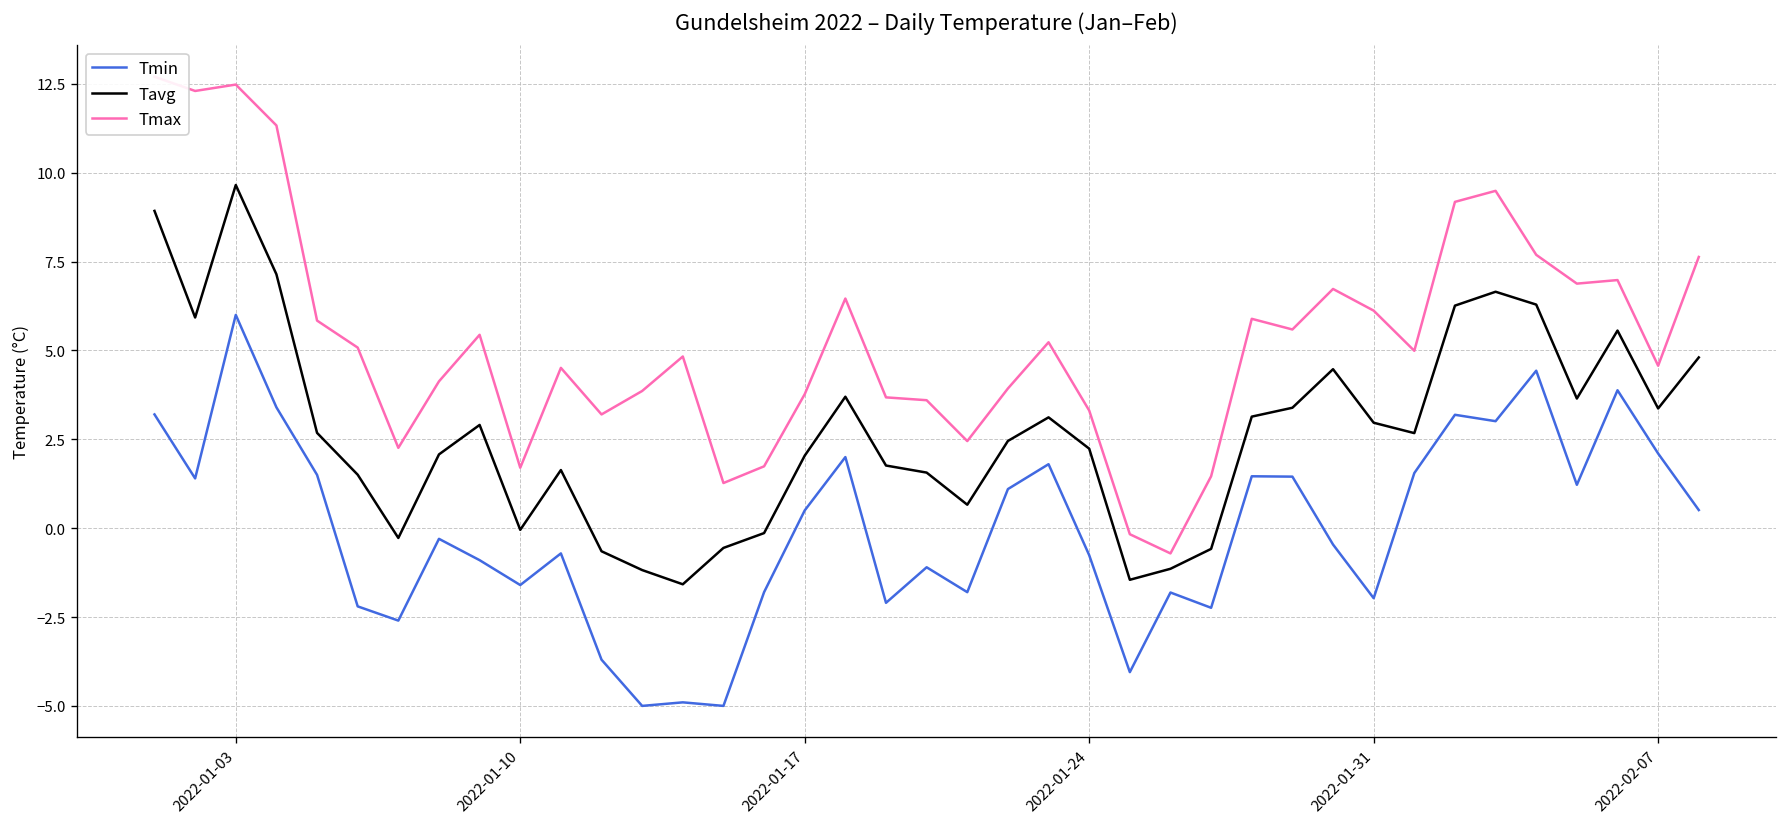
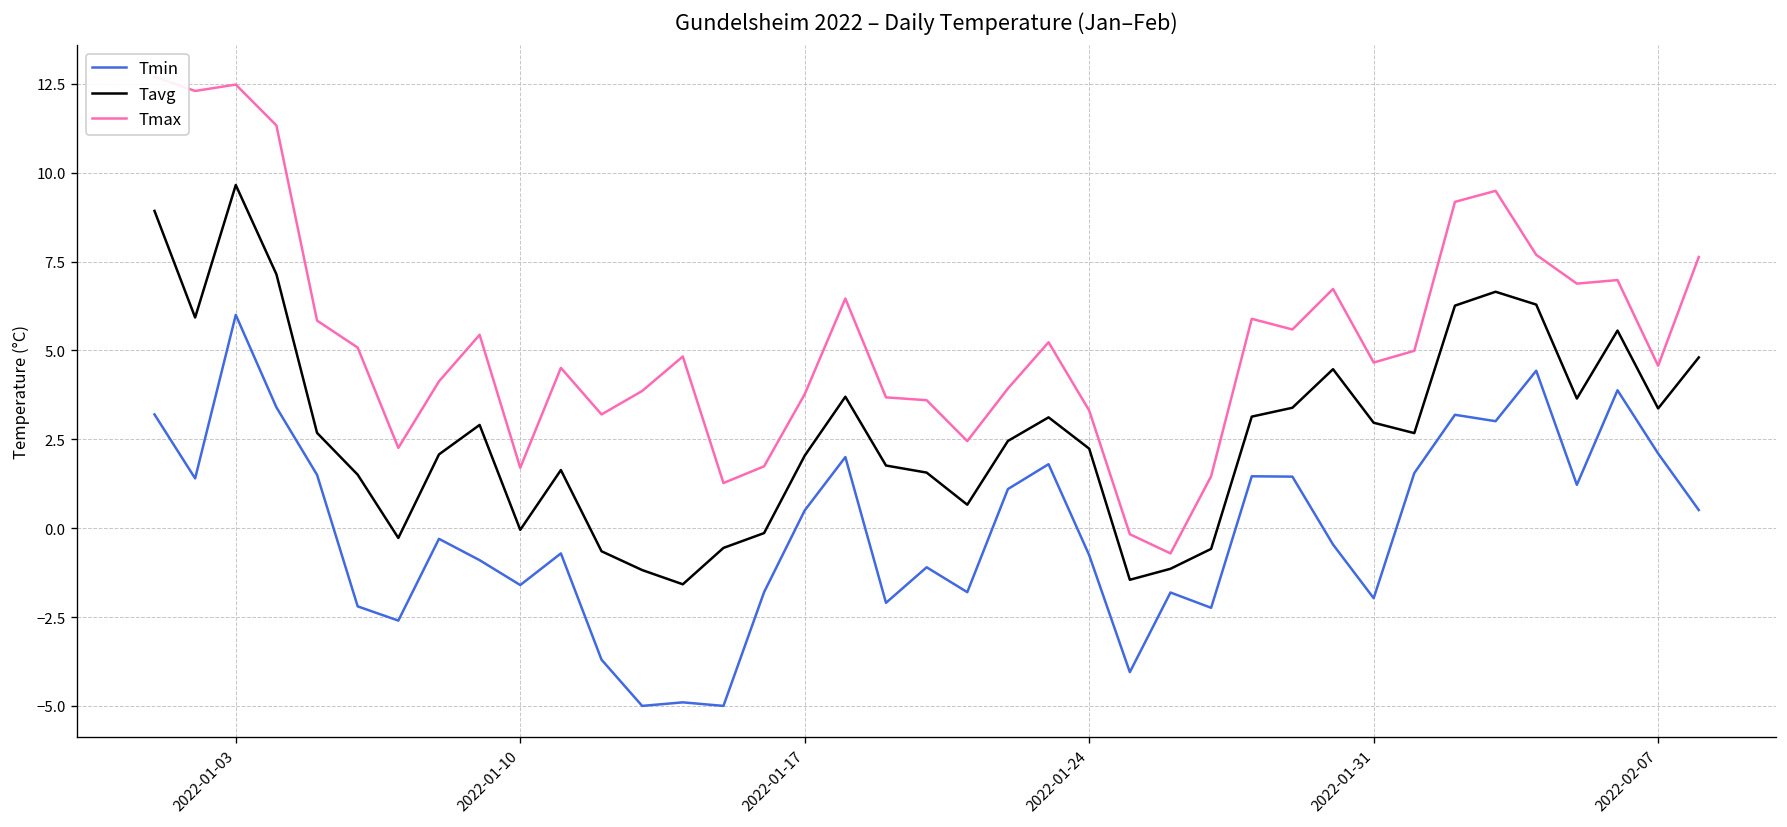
  {
    "Tmin": {
      "2022-01-03": 6.0,
      "2022-01-10": -1.6,
      "2022-01-17": 0.5,
      "2022-01-24": -0.8,
      "2022-01-31": -2.0,
      "2022-02-07": 2.1
    },
    "Tavg": {
      "2022-01-03": 9.7,
      "2022-01-10": 0.0,
      "2022-01-17": 2.0,
      "2022-01-24": 2.2,
      "2022-01-31": 3.0,
      "2022-02-07": 3.4
    },
    "Tmax": {
      "2022-01-03": 12.5,
      "2022-01-10": 1.7,
      "2022-01-17": 3.8,
      "2022-01-24": 3.3,
-     "2022-01-31": 6.1,
+     "2022-01-31": 4.7,
      "2022-02-07": 4.6
    }
  }
